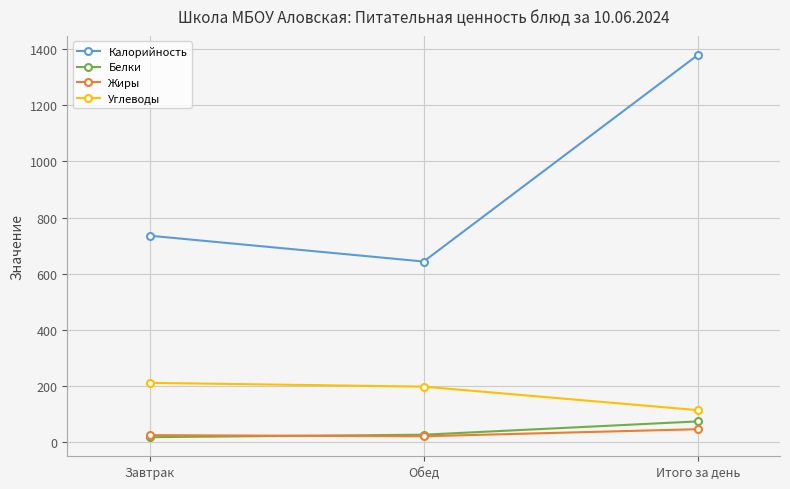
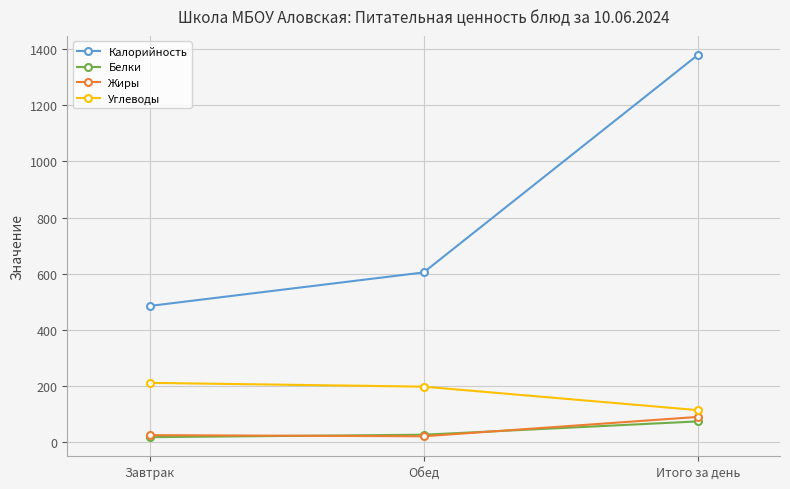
  {
    "Калорийность": {
-     "Завтрак": 740,
-     "Обед": 640,
+     "Завтрак": 490,
+     "Обед": 600,
      "Итого за день": 1380
    },
    "Белки": {
      "Итого за день": 70
    },
    "Жиры": {
-     "Итого за день": 50
+     "Итого за день": 90
    },
    "Углеводы": {
      "Завтрак": 210,
      "Обед": 200,
      "Итого за день": 110
    }
  }
